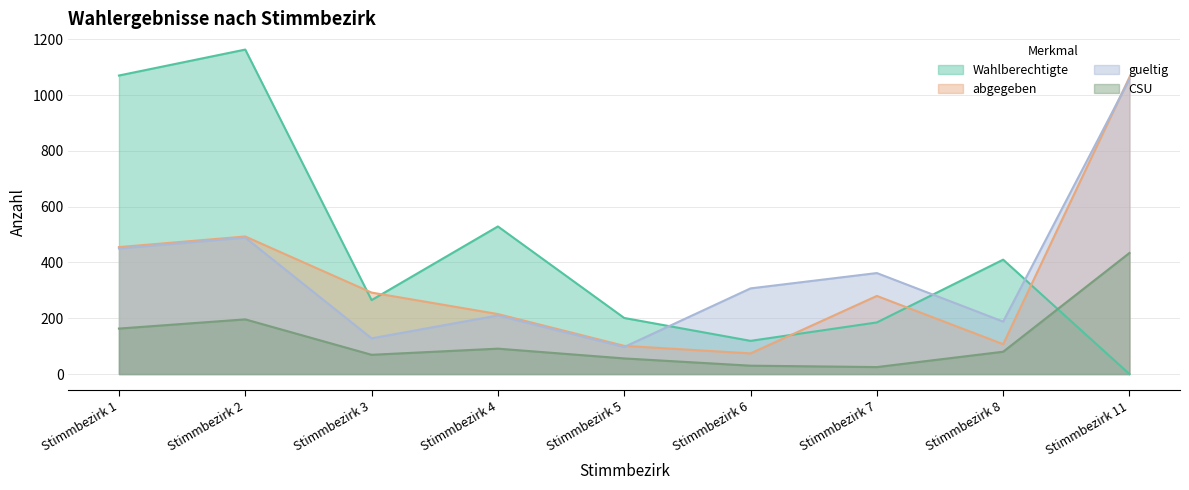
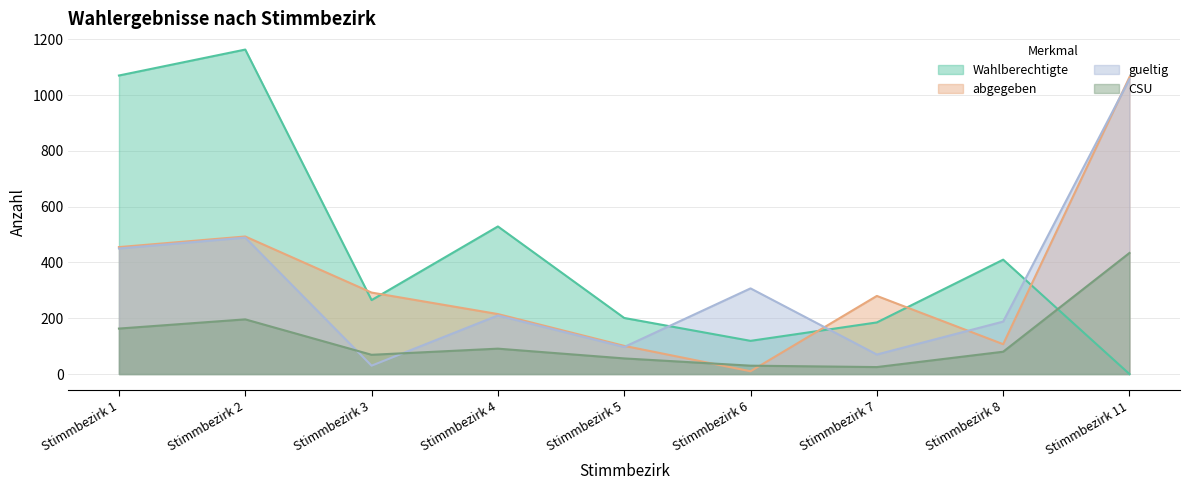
  {
    "abgegeben": {
      "Stimmbezirk 3": 290,
-     "Stimmbezirk 6": 70,
+     "Stimmbezirk 6": 10,
      "Stimmbezirk 7": 280,
      "Stimmbezirk 8": 110
    },
    "gueltig": {
-     "Stimmbezirk 3": 130,
+     "Stimmbezirk 3": 30,
      "Stimmbezirk 6": 310,
-     "Stimmbezirk 7": 360,
+     "Stimmbezirk 7": 70,
      "Stimmbezirk 8": 190
    }
  }
